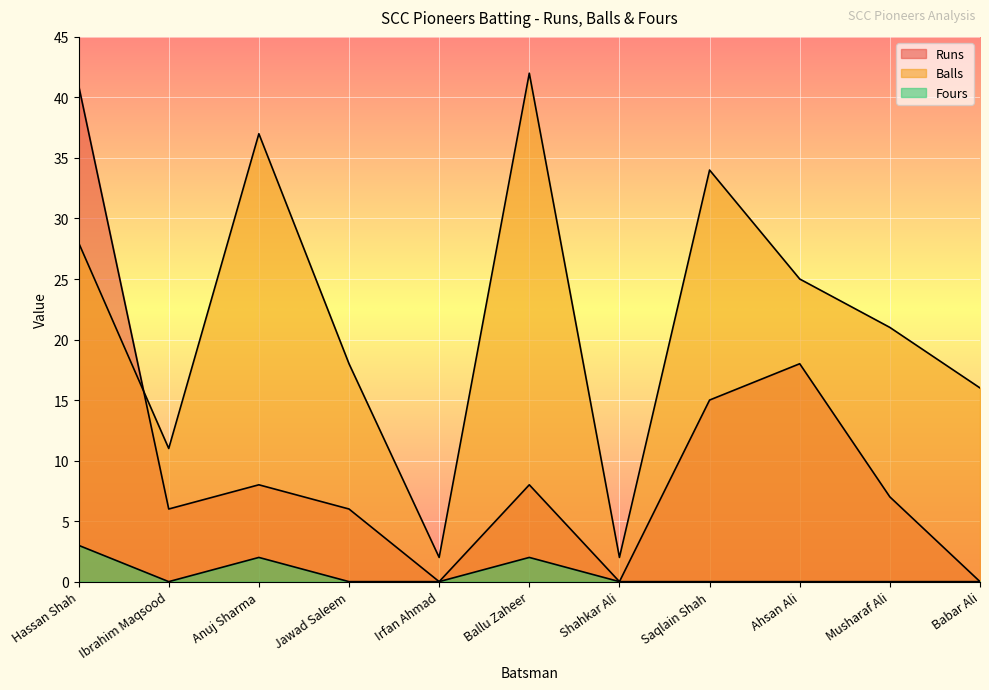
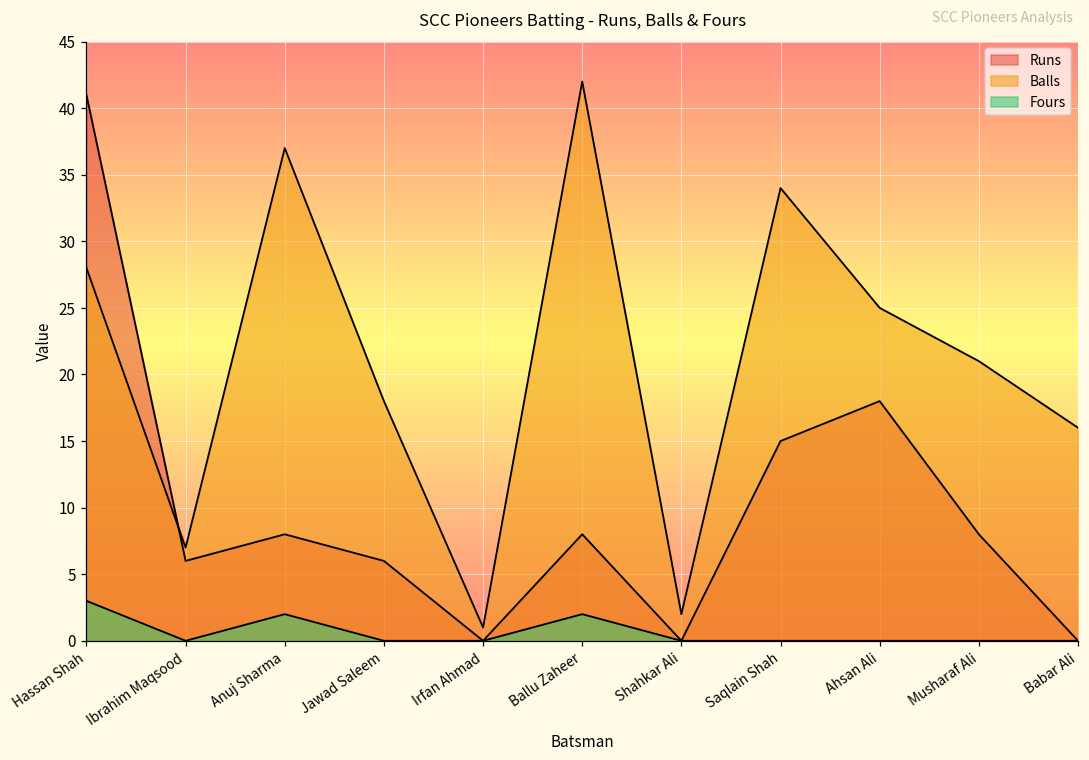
  {
    "Runs": {
      "Hassan Shah": 41,
      "Ibrahim Maqsood": 6,
      "Anuj Sharma": 8,
      "Jawad Saleem": 6,
      "Ballu Zaheer": 8,
      "Saqlain Shah": 15,
      "Ahsan Ali": 18,
-     "Musharaf Ali": 7
+     "Musharaf Ali": 8
    },
    "Balls": {
      "Hassan Shah": 28,
-     "Ibrahim Maqsood": 11,
+     "Ibrahim Maqsood": 7,
      "Anuj Sharma": 37,
      "Jawad Saleem": 18,
-     "Irfan Ahmad": 2,
+     "Irfan Ahmad": 1,
      "Ballu Zaheer": 42,
      "Shahkar Ali": 2,
      "Saqlain Shah": 34,
      "Ahsan Ali": 25,
      "Musharaf Ali": 21,
      "Babar Ali": 16
    },
    "Fours": {
      "Hassan Shah": 3,
      "Ibrahim Maqsood": 0,
      "Anuj Sharma": 2,
      "Jawad Saleem": 0,
      "Ballu Zaheer": 2,
      "Saqlain Shah": 0,
      "Ahsan Ali": 0,
      "Musharaf Ali": 0
    }
  }
